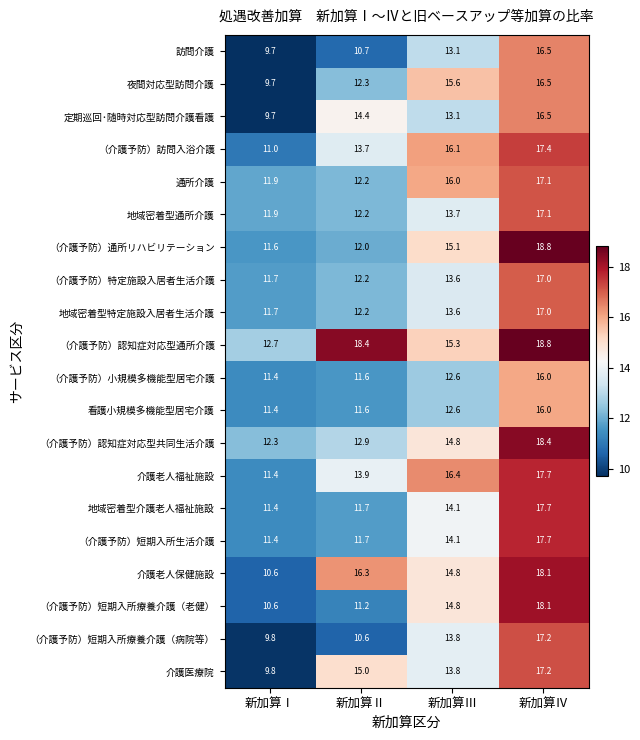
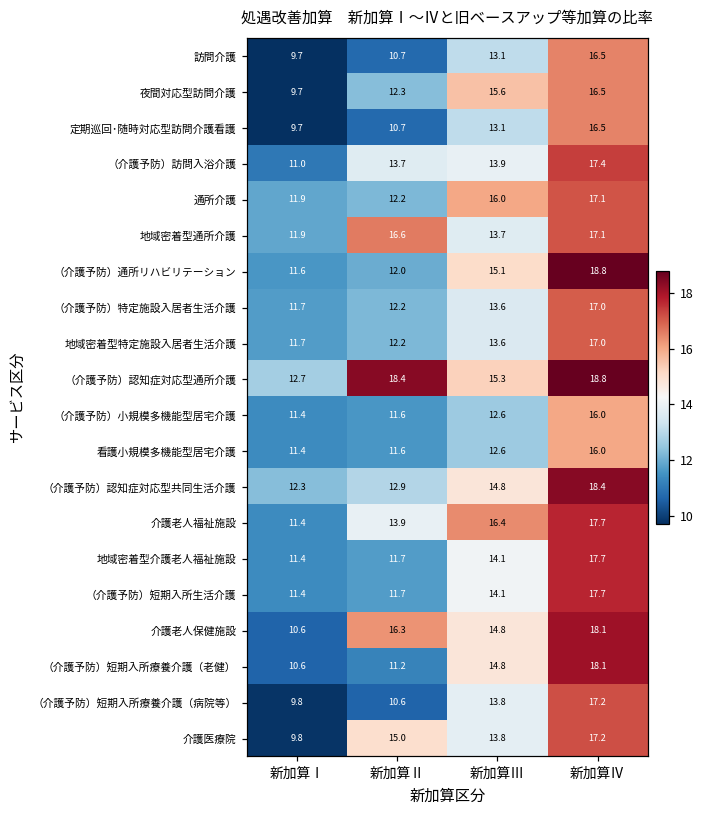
  {
    "訪問介護": {
      "新加算Ⅰ": 9.7,
      "新加算Ⅱ": 10.7,
      "新加算Ⅲ": 13.1,
      "新加算Ⅳ": 16.5
    },
    "夜間対応型訪問介護": {
      "新加算Ⅰ": 9.7,
      "新加算Ⅱ": 12.3,
      "新加算Ⅲ": 15.6,
      "新加算Ⅳ": 16.5
    },
    "定期巡回･随時対応型訪問介護看護": {
      "新加算Ⅰ": 9.7,
-     "新加算Ⅱ": 14.4,
+     "新加算Ⅱ": 10.7,
      "新加算Ⅲ": 13.1,
      "新加算Ⅳ": 16.5
    },
    "（介護予防）訪問入浴介護": {
      "新加算Ⅰ": 11.0,
      "新加算Ⅱ": 13.7,
-     "新加算Ⅲ": 16.1,
+     "新加算Ⅲ": 13.9,
      "新加算Ⅳ": 17.4
    },
    "通所介護": {
      "新加算Ⅰ": 11.9,
      "新加算Ⅱ": 12.2,
      "新加算Ⅲ": 16.0,
      "新加算Ⅳ": 17.1
    },
    "地域密着型通所介護": {
      "新加算Ⅰ": 11.9,
-     "新加算Ⅱ": 12.2,
+     "新加算Ⅱ": 16.6,
      "新加算Ⅲ": 13.7,
      "新加算Ⅳ": 17.1
    },
    "（介護予防）通所リハビリテーション": {
      "新加算Ⅰ": 11.6,
      "新加算Ⅱ": 12.0,
      "新加算Ⅲ": 15.1,
      "新加算Ⅳ": 18.8
    },
    "（介護予防）特定施設入居者生活介護": {
      "新加算Ⅰ": 11.7,
      "新加算Ⅱ": 12.2,
      "新加算Ⅲ": 13.6,
      "新加算Ⅳ": 17.0
    },
    "地域密着型特定施設入居者生活介護": {
      "新加算Ⅰ": 11.7,
      "新加算Ⅱ": 12.2,
      "新加算Ⅲ": 13.6,
      "新加算Ⅳ": 17.0
    },
    "（介護予防）認知症対応型通所介護": {
      "新加算Ⅰ": 12.7,
      "新加算Ⅱ": 18.4,
      "新加算Ⅲ": 15.3,
      "新加算Ⅳ": 18.8
    },
    "（介護予防）小規模多機能型居宅介護": {
      "新加算Ⅰ": 11.4,
      "新加算Ⅱ": 11.6,
      "新加算Ⅲ": 12.6,
      "新加算Ⅳ": 16.0
    },
    "看護小規模多機能型居宅介護": {
      "新加算Ⅰ": 11.4,
      "新加算Ⅱ": 11.6,
      "新加算Ⅲ": 12.6,
      "新加算Ⅳ": 16.0
    },
    "（介護予防）認知症対応型共同生活介護": {
      "新加算Ⅰ": 12.3,
      "新加算Ⅱ": 12.9,
      "新加算Ⅲ": 14.8,
      "新加算Ⅳ": 18.4
    },
    "介護老人福祉施設": {
      "新加算Ⅰ": 11.4,
      "新加算Ⅱ": 13.9,
      "新加算Ⅲ": 16.4,
      "新加算Ⅳ": 17.7
    },
    "地域密着型介護老人福祉施設": {
      "新加算Ⅰ": 11.4,
      "新加算Ⅱ": 11.7,
      "新加算Ⅲ": 14.1,
      "新加算Ⅳ": 17.7
    },
    "（介護予防）短期入所生活介護": {
      "新加算Ⅰ": 11.4,
      "新加算Ⅱ": 11.7,
      "新加算Ⅲ": 14.1,
      "新加算Ⅳ": 17.7
    },
    "介護老人保健施設": {
      "新加算Ⅰ": 10.6,
      "新加算Ⅱ": 16.3,
      "新加算Ⅲ": 14.8,
      "新加算Ⅳ": 18.1
    },
    "（介護予防）短期入所療養介護（老健）": {
      "新加算Ⅰ": 10.6,
      "新加算Ⅱ": 11.2,
      "新加算Ⅲ": 14.8,
      "新加算Ⅳ": 18.1
    },
    "（介護予防）短期入所療養介護（病院等）": {
      "新加算Ⅰ": 9.8,
      "新加算Ⅱ": 10.6,
      "新加算Ⅲ": 13.8,
      "新加算Ⅳ": 17.2
    },
    "介護医療院": {
      "新加算Ⅰ": 9.8,
      "新加算Ⅱ": 15.0,
      "新加算Ⅲ": 13.8,
      "新加算Ⅳ": 17.2
    }
  }
